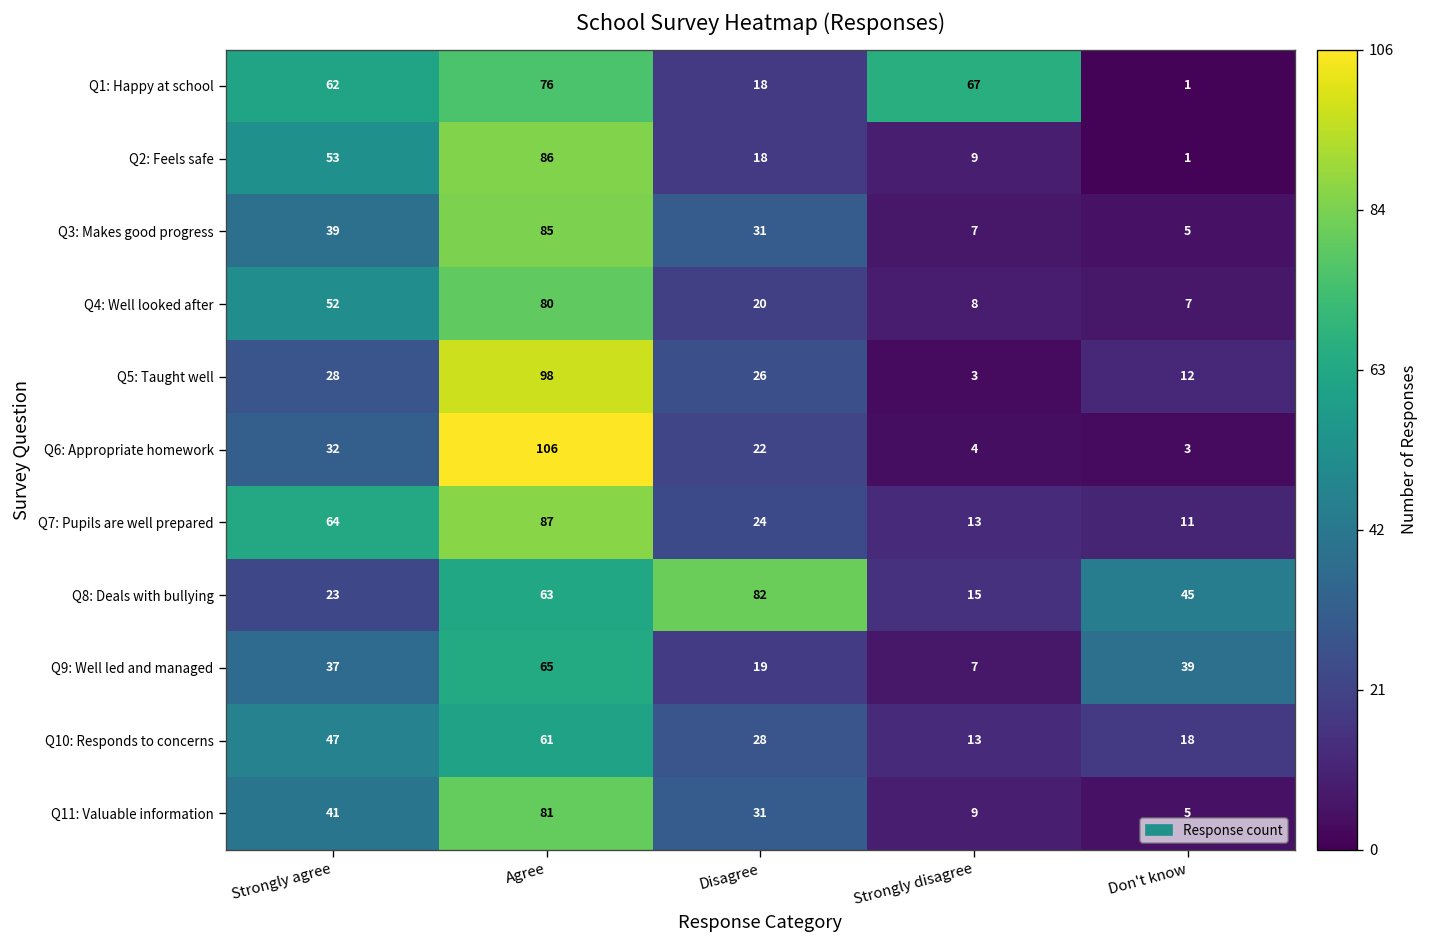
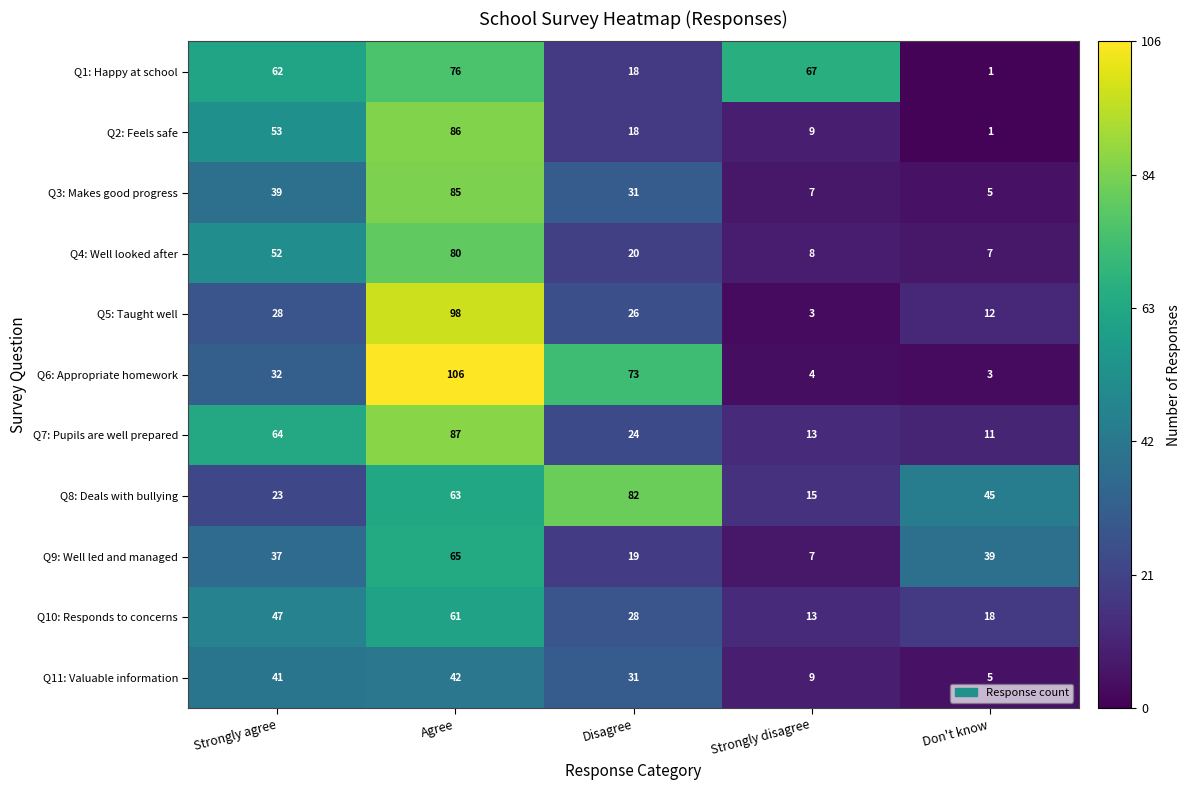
  {
    "Q1: Happy at school": {
      "Strongly agree": 62,
      "Agree": 76,
      "Disagree": 18,
      "Strongly disagree": 67,
      "Don't know": 1
    },
    "Q2: Feels safe": {
      "Strongly agree": 53,
      "Agree": 86,
      "Disagree": 18,
      "Strongly disagree": 9,
      "Don't know": 1
    },
    "Q3: Makes good progress": {
      "Strongly agree": 39,
      "Agree": 85,
      "Disagree": 31,
      "Strongly disagree": 7,
      "Don't know": 5
    },
    "Q4: Well looked after": {
      "Strongly agree": 52,
      "Agree": 80,
      "Disagree": 20,
      "Strongly disagree": 8,
      "Don't know": 7
    },
    "Q5: Taught well": {
      "Strongly agree": 28,
      "Agree": 98,
      "Disagree": 26,
      "Strongly disagree": 3,
      "Don't know": 12
    },
    "Q6: Appropriate homework": {
      "Strongly agree": 32,
      "Agree": 106,
-     "Disagree": 22,
+     "Disagree": 73,
      "Strongly disagree": 4,
      "Don't know": 3
    },
    "Q7: Pupils are well prepared": {
      "Strongly agree": 64,
      "Agree": 87,
      "Disagree": 24,
      "Strongly disagree": 13,
      "Don't know": 11
    },
    "Q8: Deals with bullying": {
      "Strongly agree": 23,
      "Agree": 63,
      "Disagree": 82,
      "Strongly disagree": 15,
      "Don't know": 45
    },
    "Q9: Well led and managed": {
      "Strongly agree": 37,
      "Agree": 65,
      "Disagree": 19,
      "Strongly disagree": 7,
      "Don't know": 39
    },
    "Q10: Responds to concerns": {
      "Strongly agree": 47,
      "Agree": 61,
      "Disagree": 28,
      "Strongly disagree": 13,
      "Don't know": 18
    },
    "Q11: Valuable information": {
      "Strongly agree": 41,
-     "Agree": 81,
+     "Agree": 42,
      "Disagree": 31,
      "Strongly disagree": 9,
      "Don't know": 5
    }
  }
